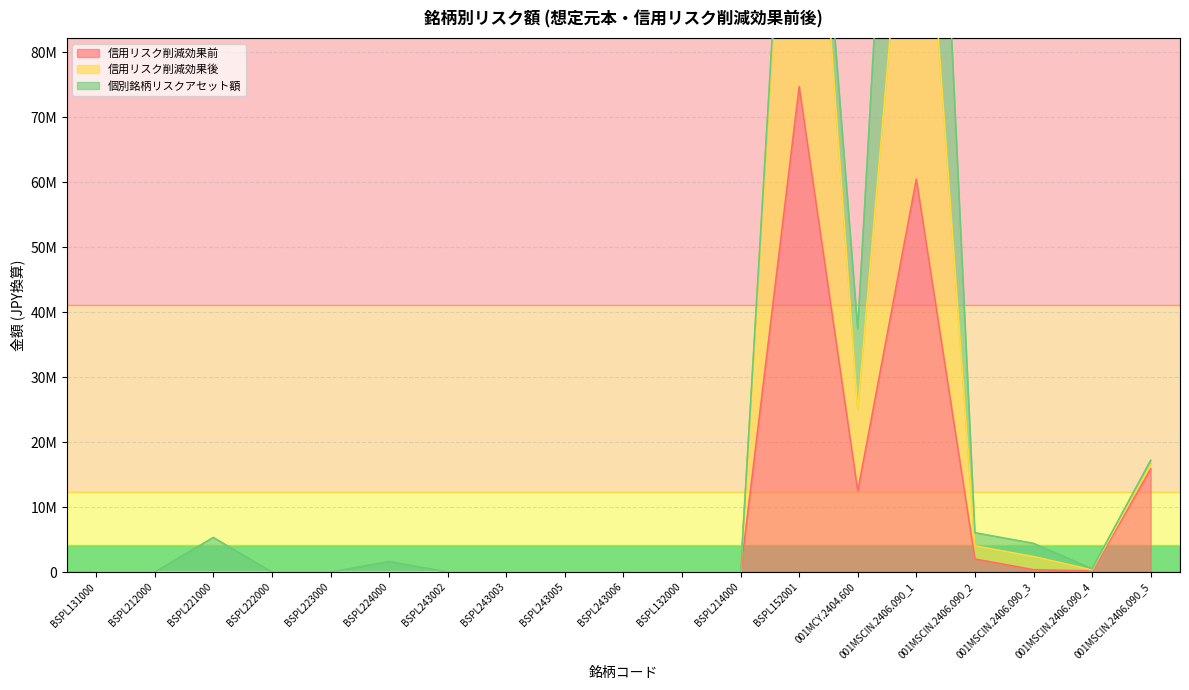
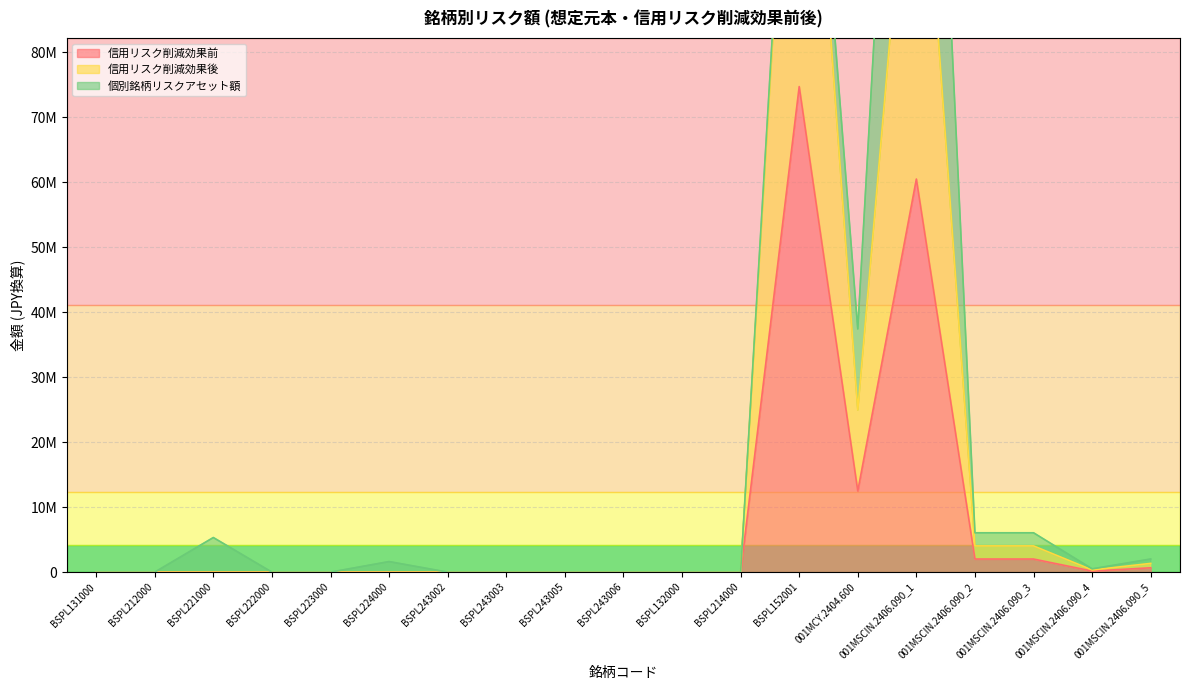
  {
    "信用リスク削減効果前": {
      "BSPL152001": 75000000,
      "001MCY.2404.600": 12000000,
      "001MSCIN.2406.090_1": 60000000,
      "001MSCIN.2406.090_2": 2000000,
-     "001MSCIN.2406.090_3": 0,
-     "001MSCIN.2406.090_5": 16000000
+     "001MSCIN.2406.090_3": 2000000,
+     "001MSCIN.2406.090_5": 1000000
    },
    "信用リスク削減効果後": {
      "001MCY.2404.600": 12000000,
      "001MSCIN.2406.090_2": 2000000,
      "001MSCIN.2406.090_3": 2000000,
      "001MSCIN.2406.090_5": 1000000
    },
    "個別銘柄リスクアセット額": {
      "BSPL221000": 5000000,
      "BSPL224000": 2000000,
      "001MCY.2404.600": 12000000,
      "001MSCIN.2406.090_2": 2000000,
      "001MSCIN.2406.090_3": 2000000,
      "001MSCIN.2406.090_5": 1000000
    }
  }
